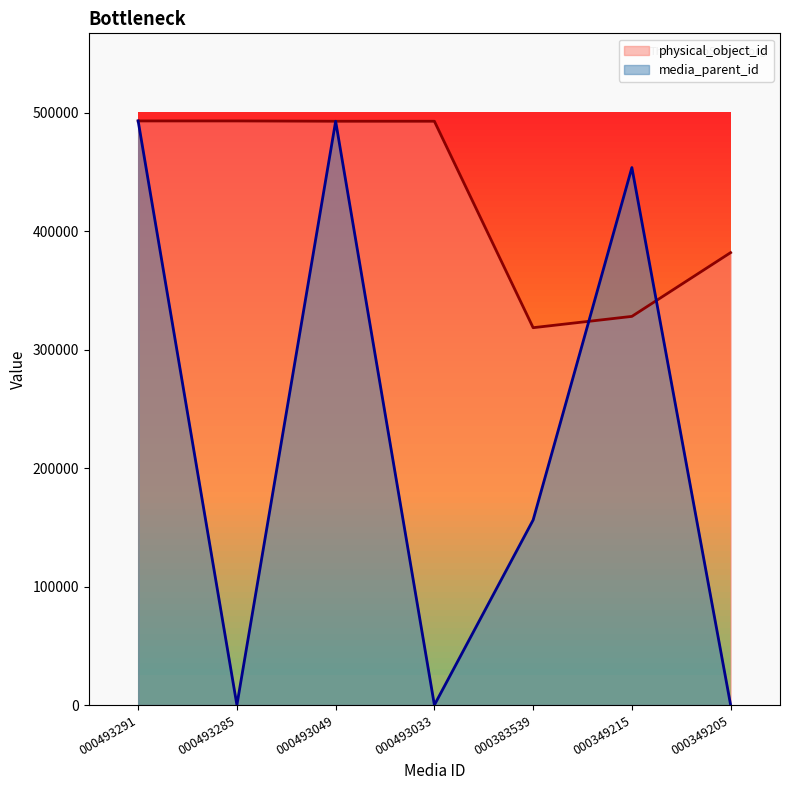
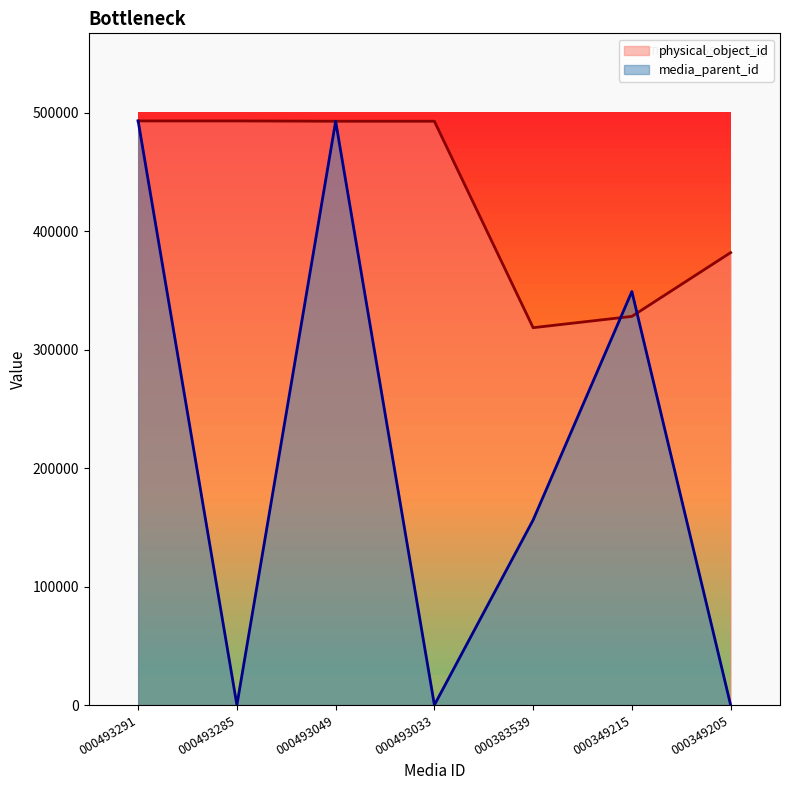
  {
    "physical_object_id": {
      "000493285": 493000,
      "000493033": 493000,
      "000383539": 319000,
      "000349215": 328000,
      "000349205": 382000
    },
    "media_parent_id": {
      "000493285": 0,
      "000493033": 0,
      "000383539": 156000,
-     "000349215": 454000,
+     "000349215": 349000,
      "000349205": 0
    }
  }
